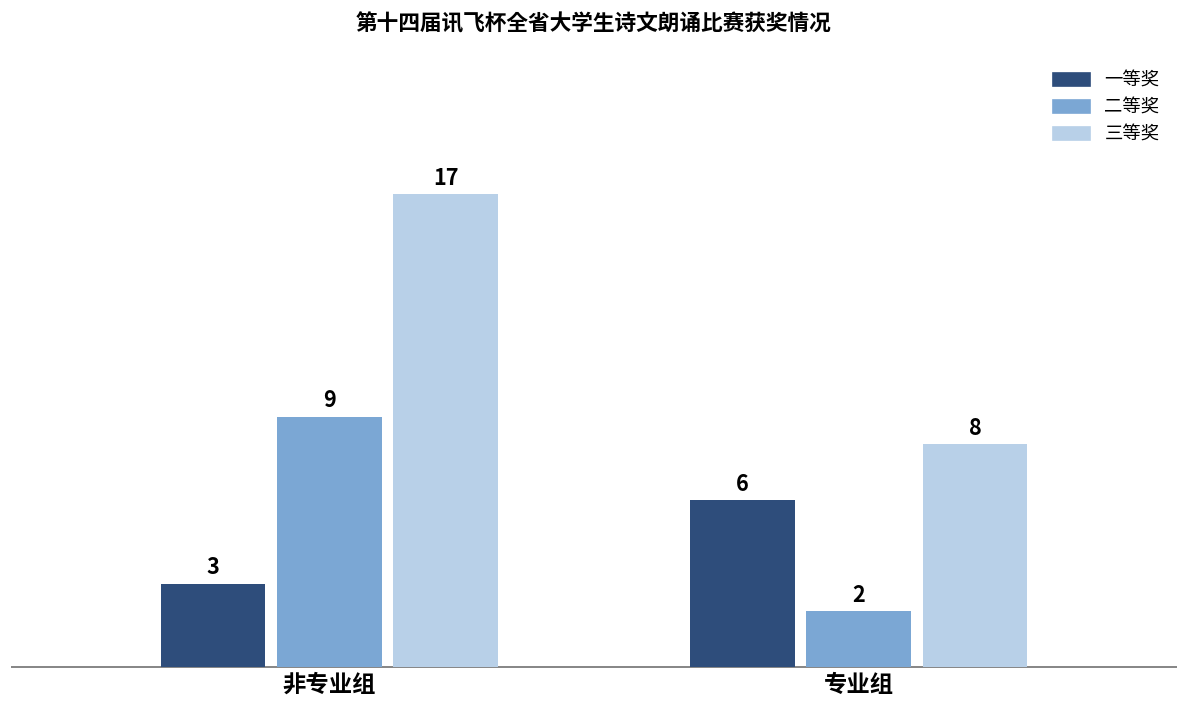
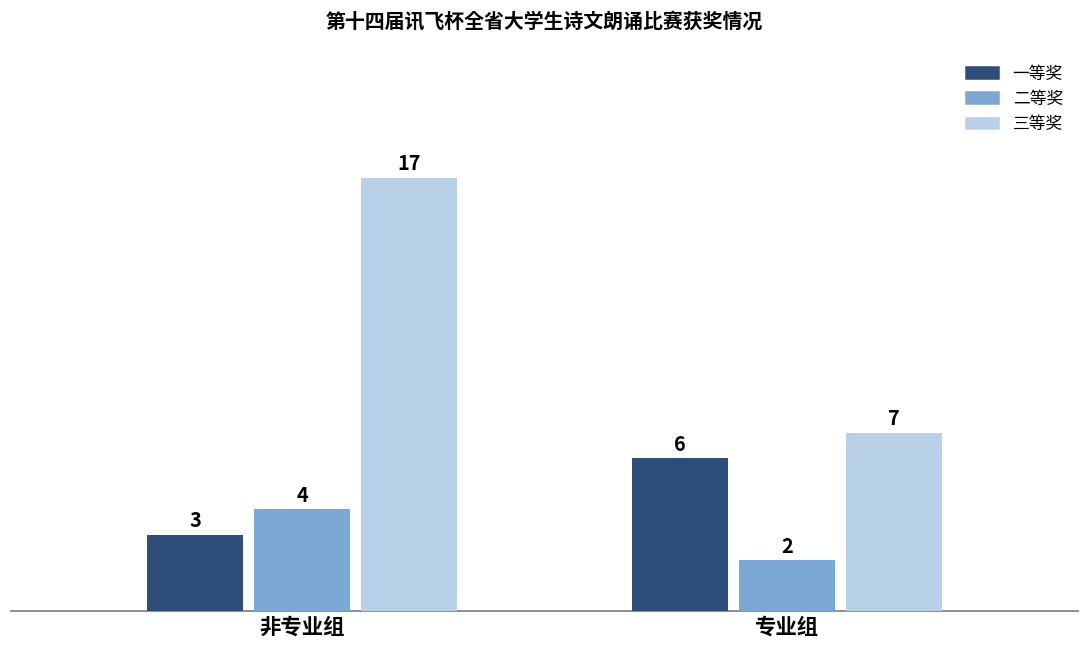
  {
    "一等奖": {
      "非专业组": 3,
      "专业组": 6
    },
    "二等奖": {
-     "非专业组": 9,
+     "非专业组": 4,
      "专业组": 2
    },
    "三等奖": {
      "非专业组": 17,
-     "专业组": 8
+     "专业组": 7
    }
  }
